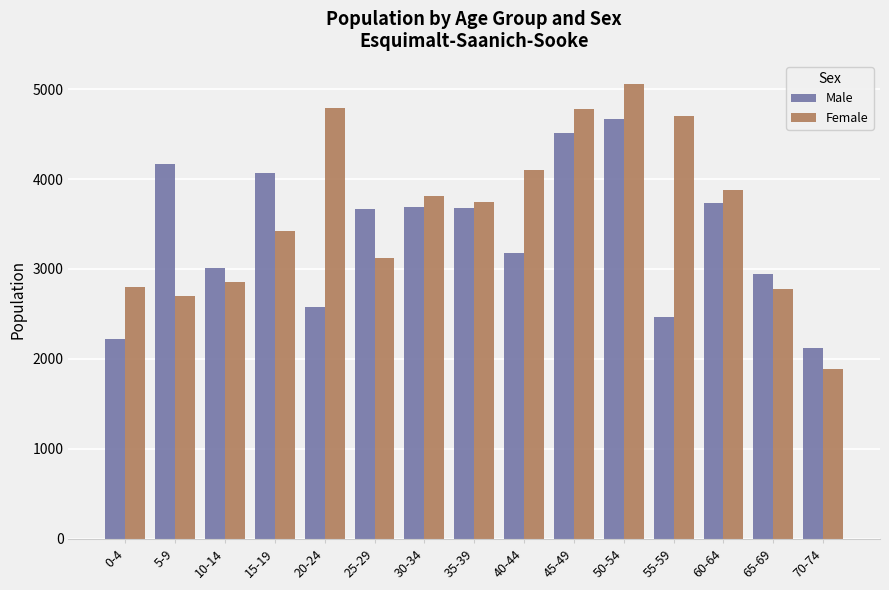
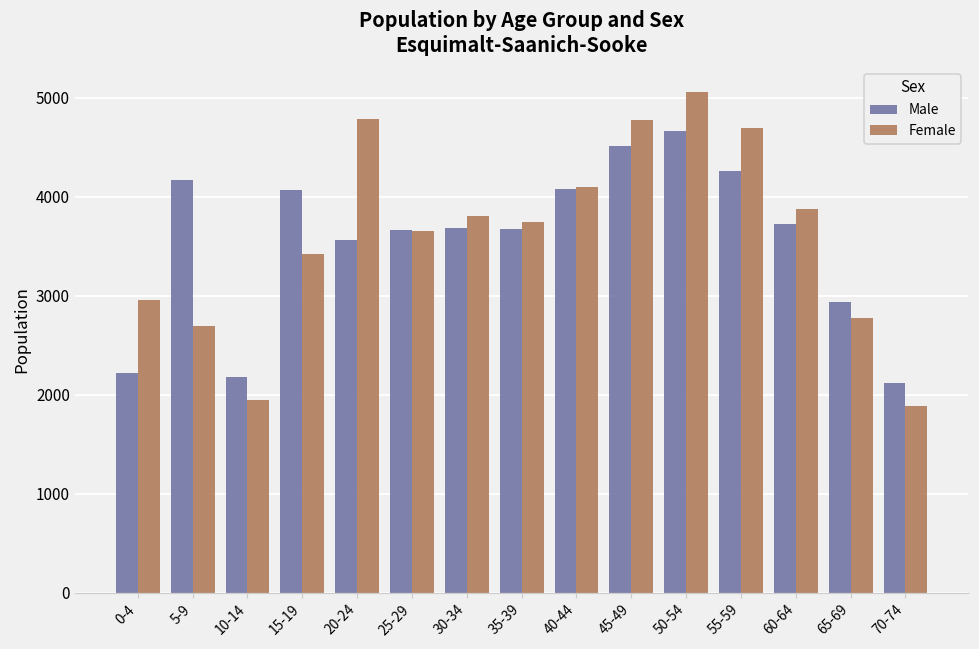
  {
    "Male": {
      "0-4": 2200,
      "5-9": 4200,
-     "10-14": 3000,
+     "10-14": 2200,
      "15-19": 4100,
-     "20-24": 2600,
+     "20-24": 3600,
      "25-29": 3700,
      "30-34": 3700,
      "35-39": 3700,
-     "40-44": 3200,
+     "40-44": 4100,
      "45-49": 4500,
      "50-54": 4700,
-     "55-59": 2500,
+     "55-59": 4300,
      "60-64": 3700,
      "65-69": 2900,
      "70-74": 2100
    },
    "Female": {
-     "0-4": 2800,
+     "0-4": 3000,
      "5-9": 2700,
-     "10-14": 2900,
+     "10-14": 2000,
      "15-19": 3400,
      "20-24": 4800,
-     "25-29": 3100,
+     "25-29": 3700,
      "30-34": 3800,
      "35-39": 3700,
      "40-44": 4100,
      "45-49": 4800,
      "50-54": 5100,
      "55-59": 4700,
      "60-64": 3900,
      "65-69": 2800,
      "70-74": 1900
    }
  }
